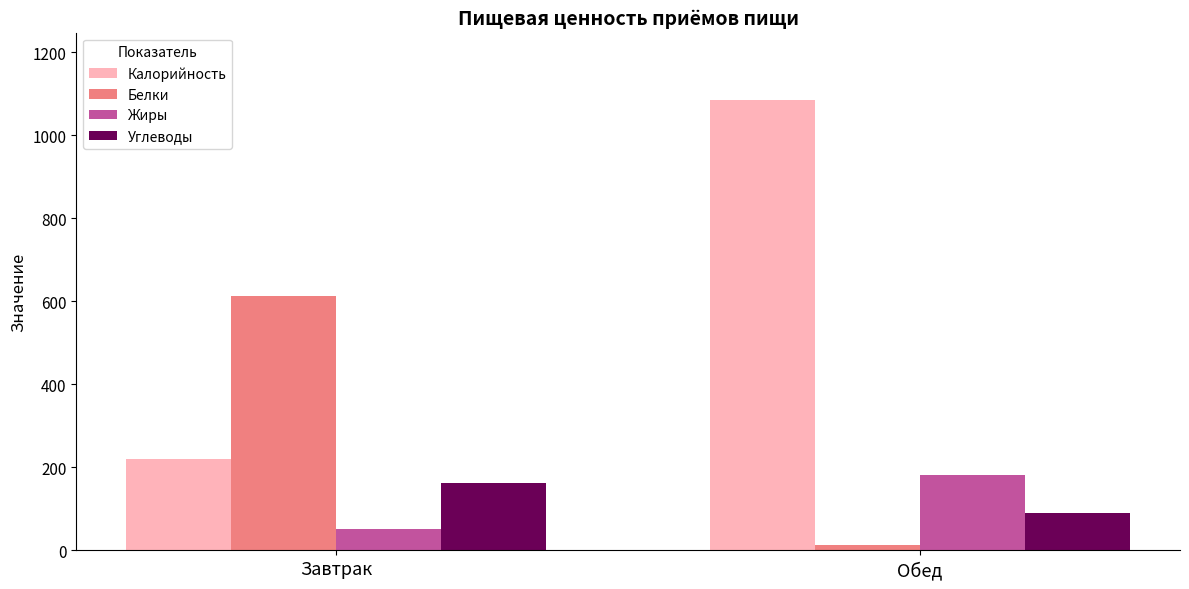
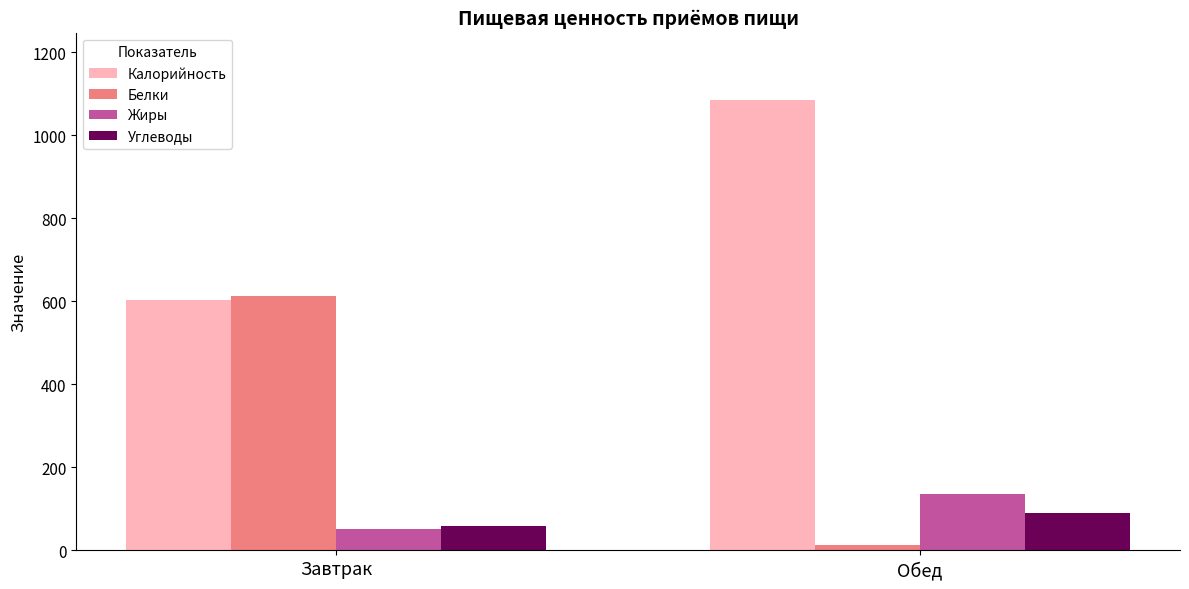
  {
    "Калорийность": {
-     "Завтрак": 220,
+     "Завтрак": 600,
      "Обед": 1090
    },
    "Белки": {
      "Завтрак": 610,
      "Обед": 10
    },
    "Жиры": {
      "Завтрак": 50,
-     "Обед": 180
+     "Обед": 140
    },
    "Углеводы": {
-     "Завтрак": 160,
+     "Завтрак": 60,
      "Обед": 90
    }
  }
